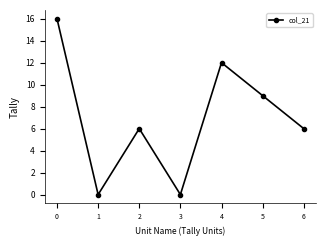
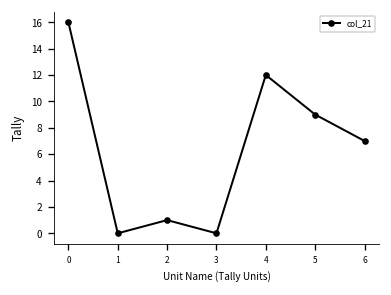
  {
    "0": 16,
    "1": 0,
-   "2": 6,
+   "2": 1,
    "3": 0,
    "4": 12,
    "5": 9,
-   "6": 6
+   "6": 7
  }
